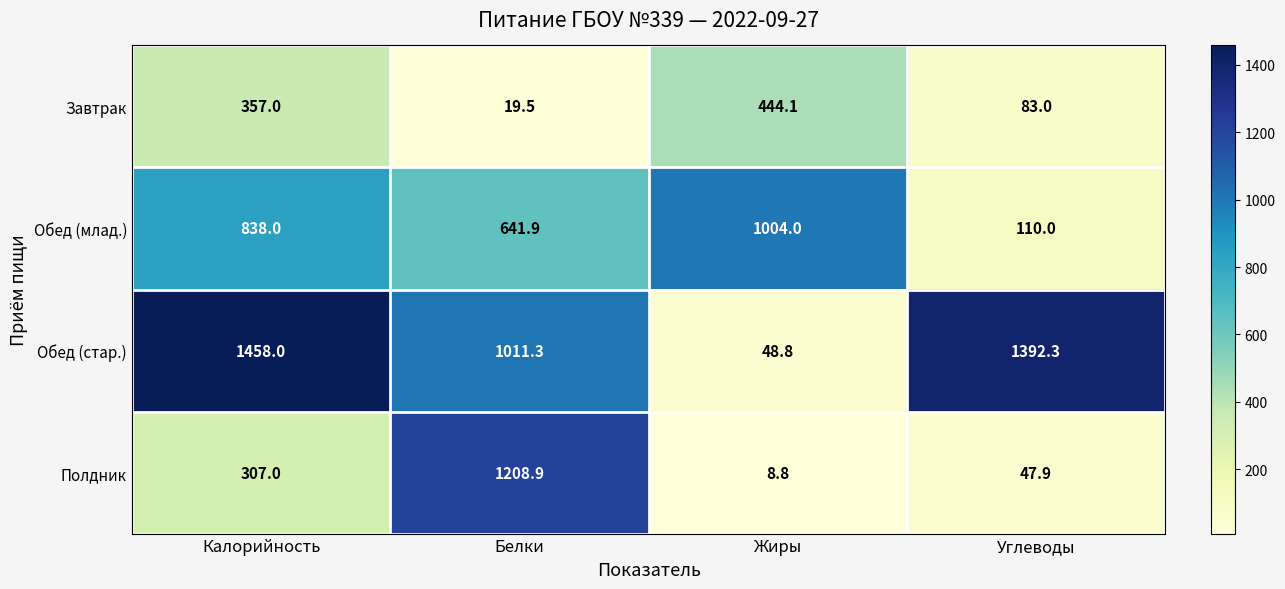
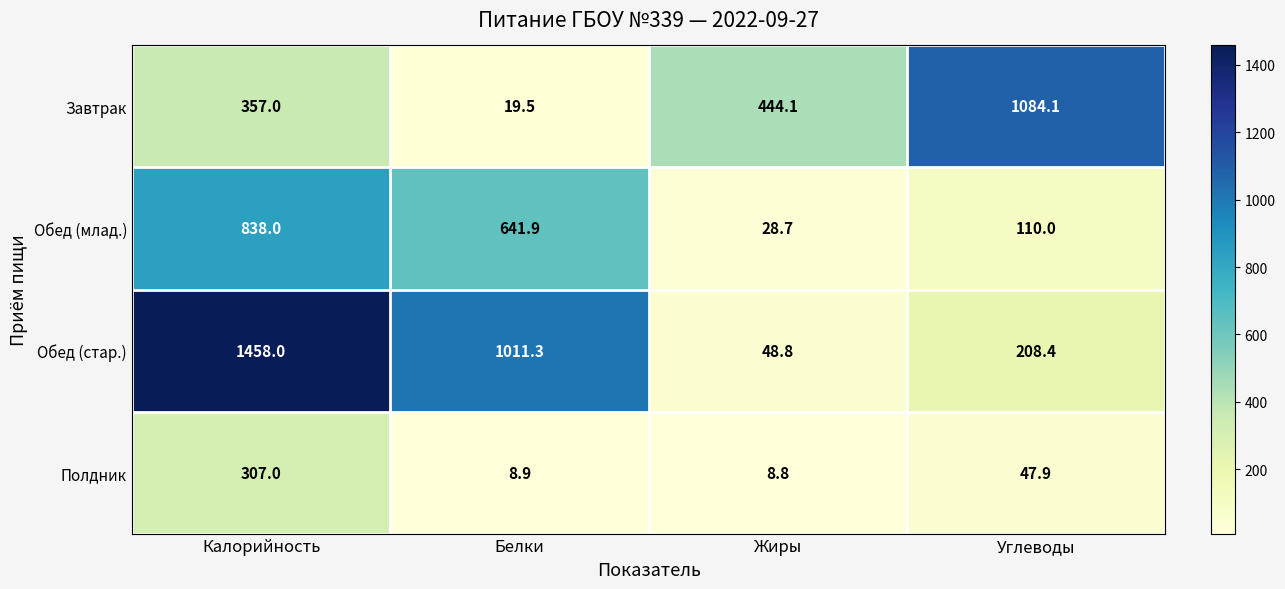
  {
    "Завтрак": {
      "Калорийность": 357.0,
      "Белки": 19.5,
      "Жиры": 444.1,
-     "Углеводы": 83.0
+     "Углеводы": 1084.1
    },
    "Обед (млад.)": {
      "Калорийность": 838.0,
      "Белки": 641.9,
-     "Жиры": 1004.0,
+     "Жиры": 28.7,
      "Углеводы": 110.0
    },
    "Обед (стар.)": {
      "Калорийность": 1458.0,
      "Белки": 1011.3,
      "Жиры": 48.8,
-     "Углеводы": 1392.3
+     "Углеводы": 208.4
    },
    "Полдник": {
      "Калорийность": 307.0,
-     "Белки": 1208.9,
+     "Белки": 8.9,
      "Жиры": 8.8,
      "Углеводы": 47.9
    }
  }
